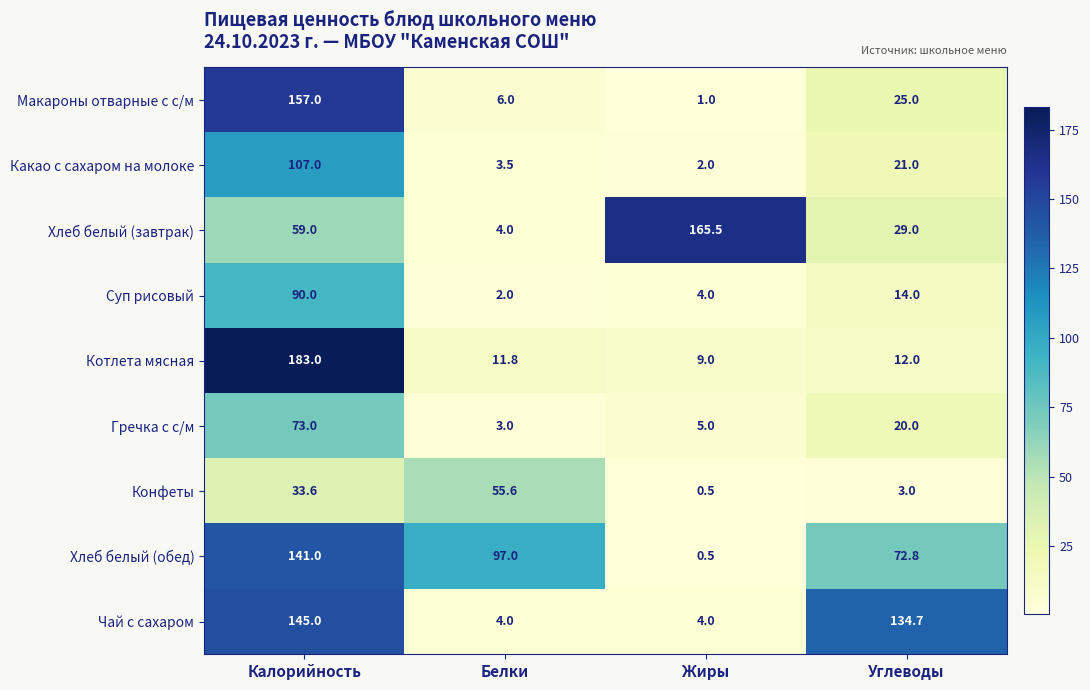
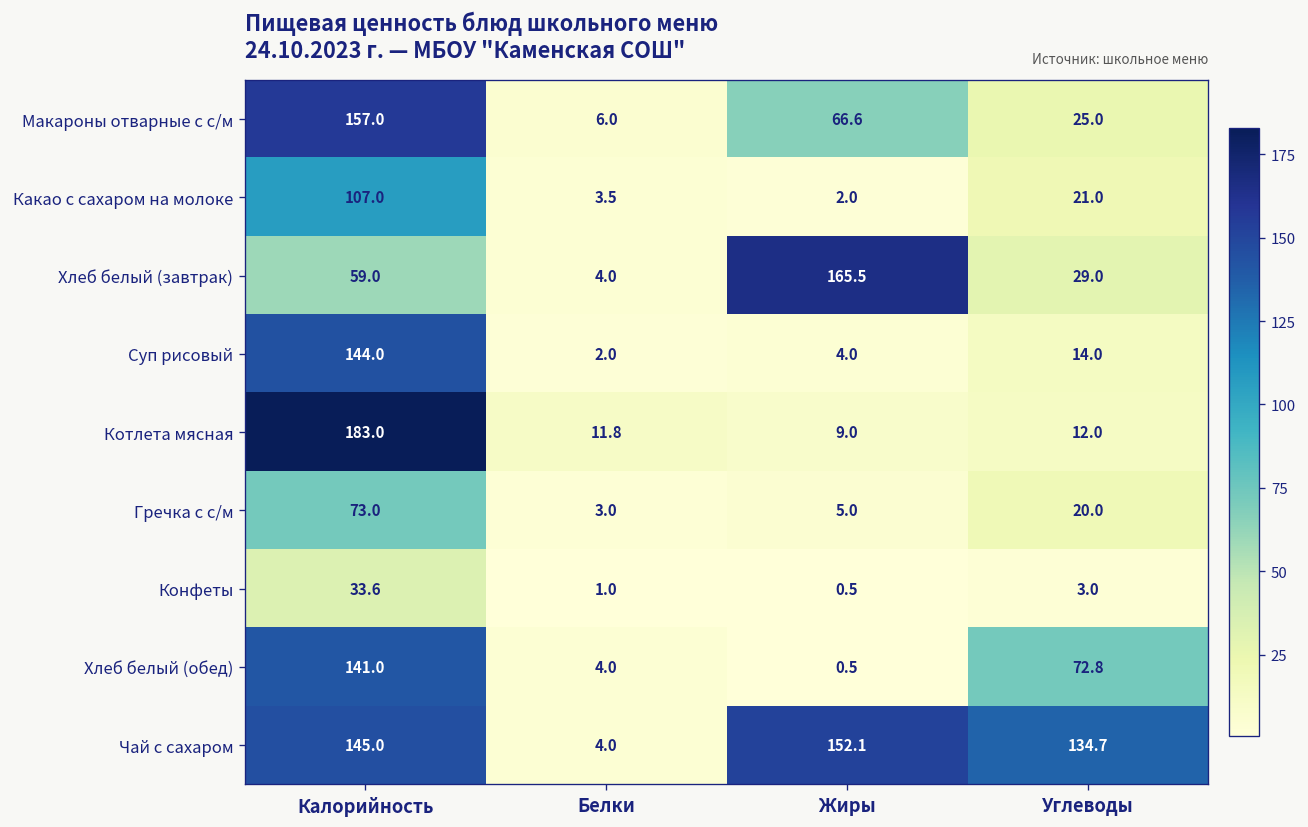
  {
    "Макароны отварные с с/м": {
      "Калорийность": 157.0,
      "Белки": 6.0,
-     "Жиры": 1.0,
+     "Жиры": 66.6,
      "Углеводы": 25.0
    },
    "Какао с сахаром на молоке": {
      "Калорийность": 107.0,
      "Белки": 3.5,
      "Жиры": 2.0,
      "Углеводы": 21.0
    },
    "Хлеб белый (завтрак)": {
      "Калорийность": 59.0,
      "Белки": 4.0,
      "Жиры": 165.5,
      "Углеводы": 29.0
    },
    "Суп рисовый": {
-     "Калорийность": 90.0,
+     "Калорийность": 144.0,
      "Белки": 2.0,
      "Жиры": 4.0,
      "Углеводы": 14.0
    },
    "Котлета мясная": {
      "Калорийность": 183.0,
      "Белки": 11.8,
      "Жиры": 9.0,
      "Углеводы": 12.0
    },
    "Гречка с с/м": {
      "Калорийность": 73.0,
      "Белки": 3.0,
      "Жиры": 5.0,
      "Углеводы": 20.0
    },
    "Конфеты": {
      "Калорийность": 33.6,
-     "Белки": 55.6,
+     "Белки": 1.0,
      "Жиры": 0.5,
      "Углеводы": 3.0
    },
    "Хлеб белый (обед)": {
      "Калорийность": 141.0,
-     "Белки": 97.0,
+     "Белки": 4.0,
      "Жиры": 0.5,
      "Углеводы": 72.8
    },
    "Чай с сахаром": {
      "Калорийность": 145.0,
      "Белки": 4.0,
-     "Жиры": 4.0,
+     "Жиры": 152.1,
      "Углеводы": 134.7
    }
  }
